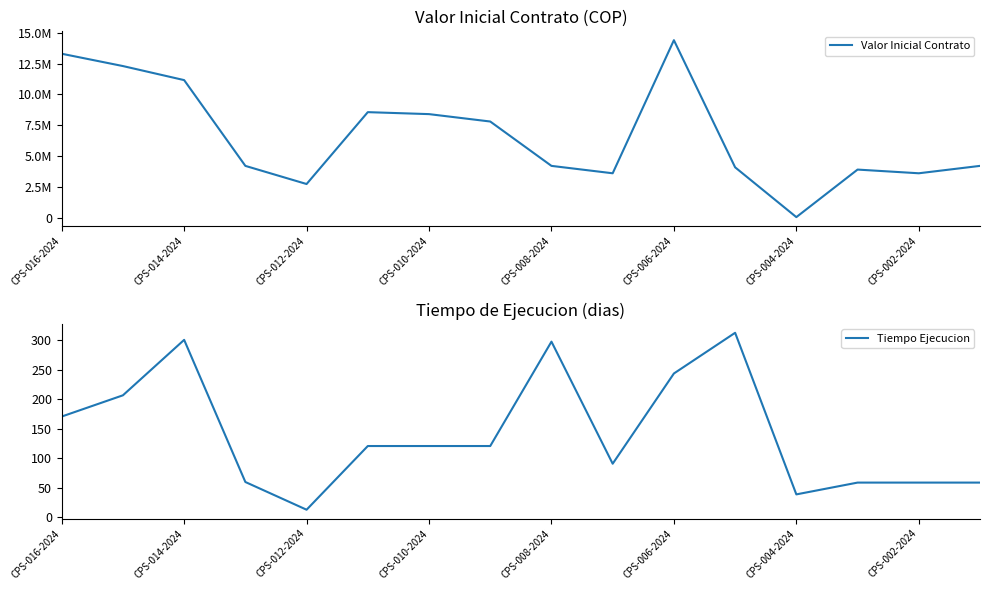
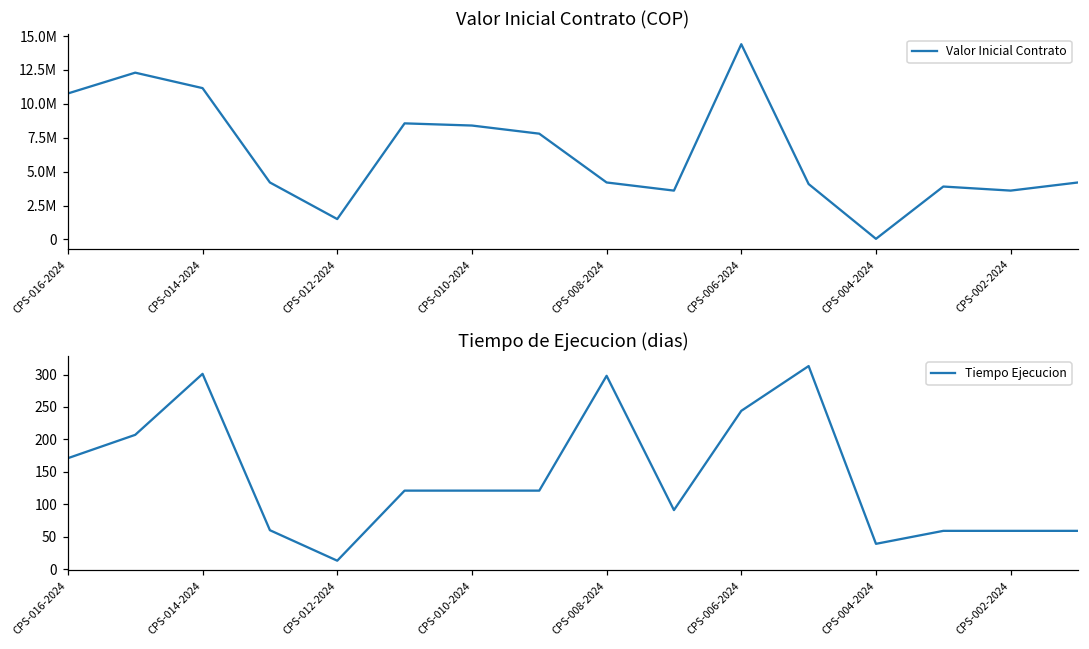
  {
    "Valor Inicial Contrato (COP)": {
-     "CPS-016-2024": 13300000,
+     "CPS-016-2024": 10800000,
      "CPS-014-2024": 11200000,
-     "CPS-012-2024": 2700000,
+     "CPS-012-2024": 1500000,
      "CPS-010-2024": 8400000,
      "CPS-008-2024": 4200000,
      "CPS-006-2024": 14400000,
      "CPS-004-2024": 0,
      "CPS-002-2024": 3600000
    },
    "Tiempo de Ejecucion (dias)": {
      "CPS-016-2024": 170,
      "CPS-014-2024": 300,
      "CPS-012-2024": 10,
      "CPS-010-2024": 120,
      "CPS-008-2024": 300,
      "CPS-006-2024": 240,
      "CPS-004-2024": 40,
      "CPS-002-2024": 60
    }
  }
